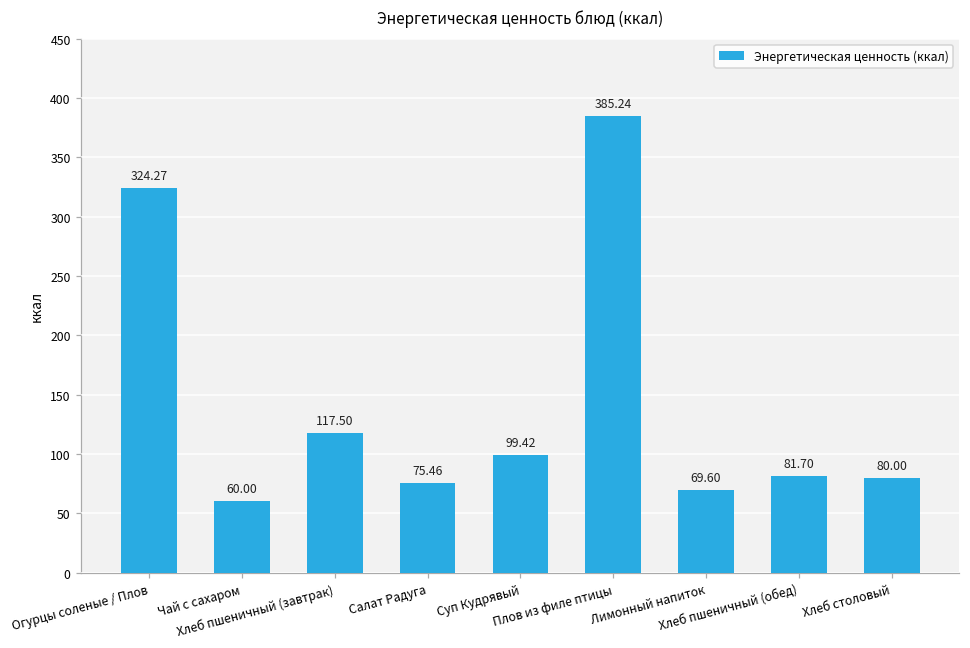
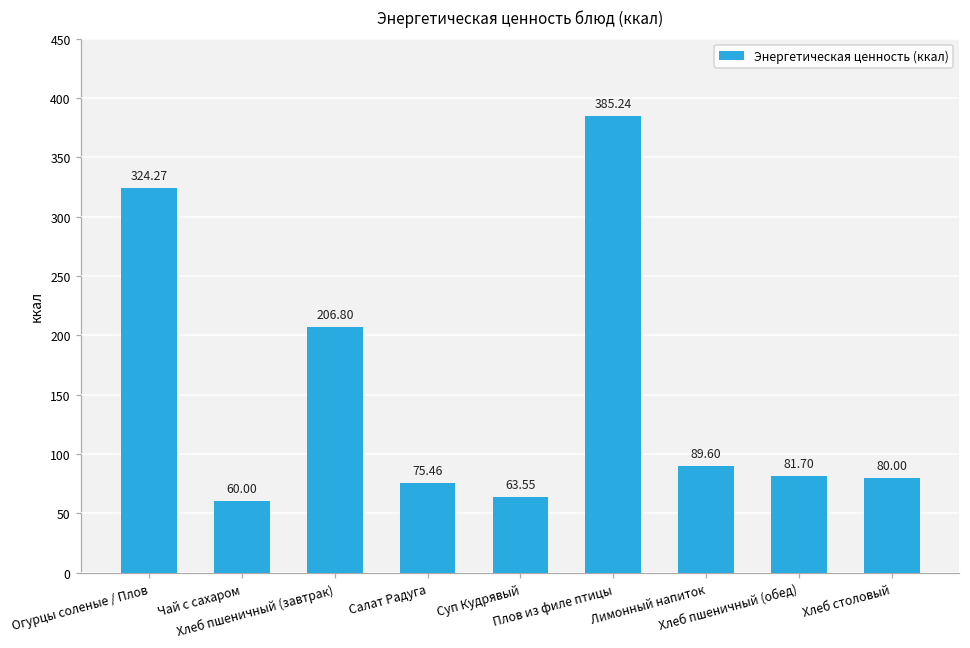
  {
    "Огурцы соленые / Плов": 324.27,
    "Чай с сахаром": 60.00,
-   "Хлеб пшеничный (завтрак)": 117.50,
+   "Хлеб пшеничный (завтрак)": 206.80,
    "Салат Радуга": 75.46,
-   "Суп Кудрявый": 99.42,
+   "Суп Кудрявый": 63.55,
    "Плов из филе птицы": 385.24,
-   "Лимонный напиток": 69.60,
+   "Лимонный напиток": 89.60,
    "Хлеб пшеничный (обед)": 81.70,
    "Хлеб столовый": 80.00
  }
